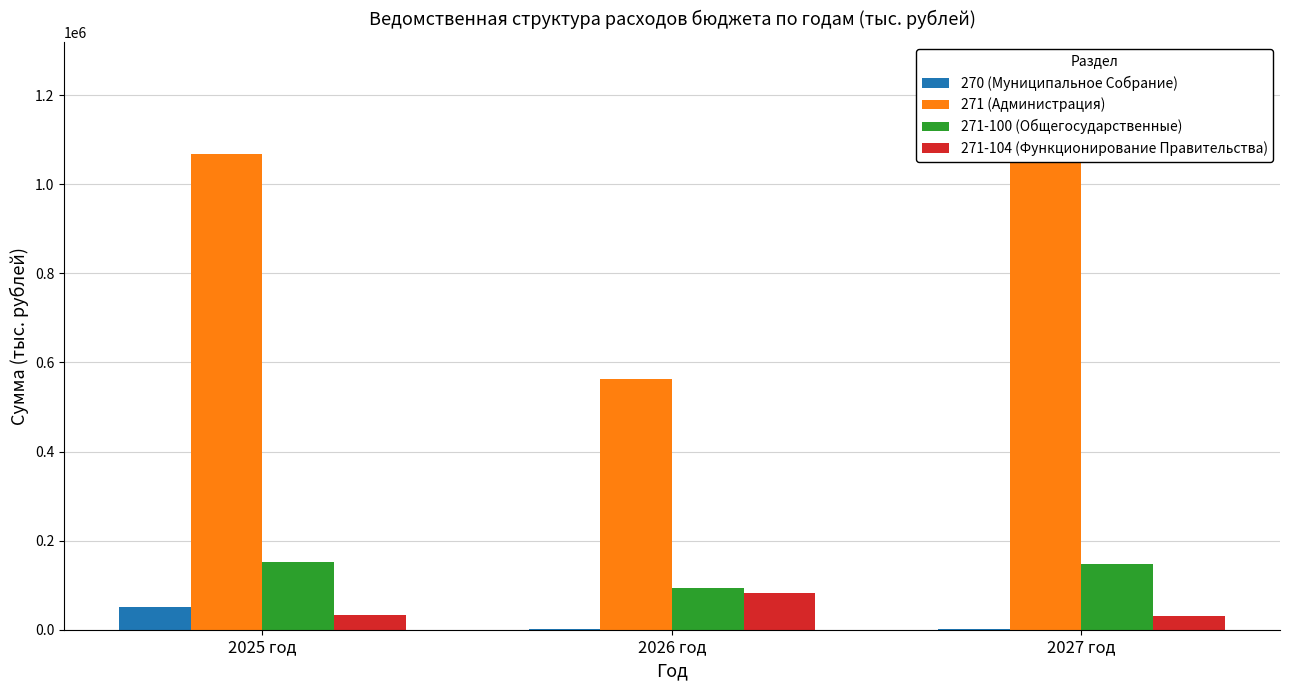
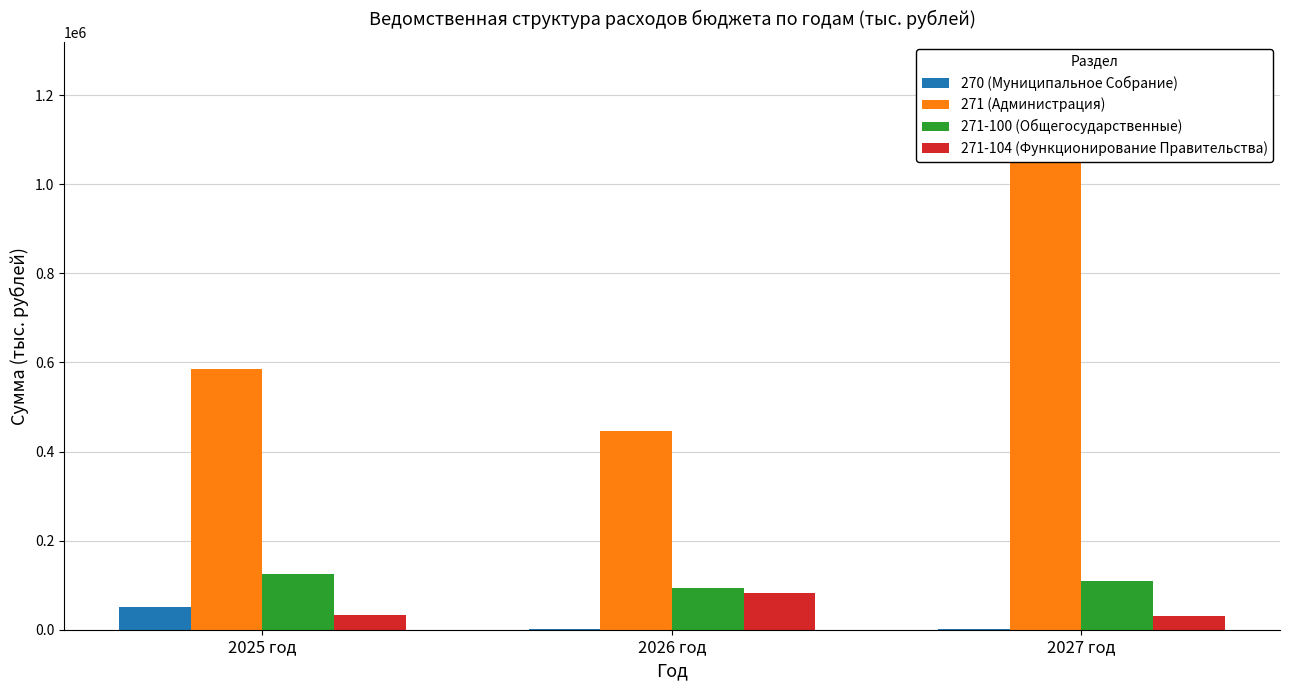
  {
    "270 (Муниципальное Собрание)": {
      "2025 год": 50000
    },
    "271 (Администрация)": {
-     "2025 год": 1070000,
-     "2026 год": 560000
+     "2025 год": 590000,
+     "2026 год": 450000
    },
    "271-100 (Общегосударственные)": {
-     "2025 год": 150000,
+     "2025 год": 120000,
      "2026 год": 90000,
-     "2027 год": 150000
+     "2027 год": 110000
    },
    "271-104 (Функционирование Правительства)": {
      "2025 год": 30000,
      "2026 год": 80000,
      "2027 год": 30000
    }
  }
